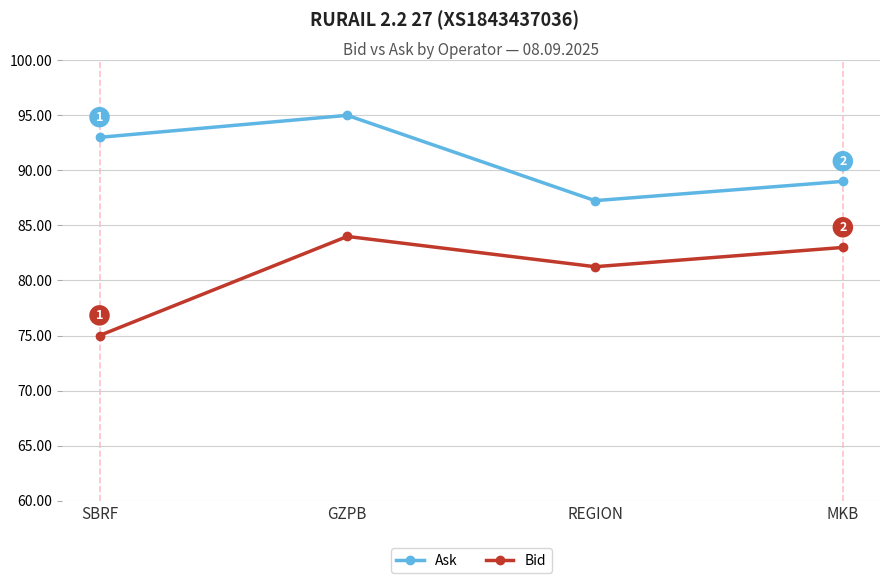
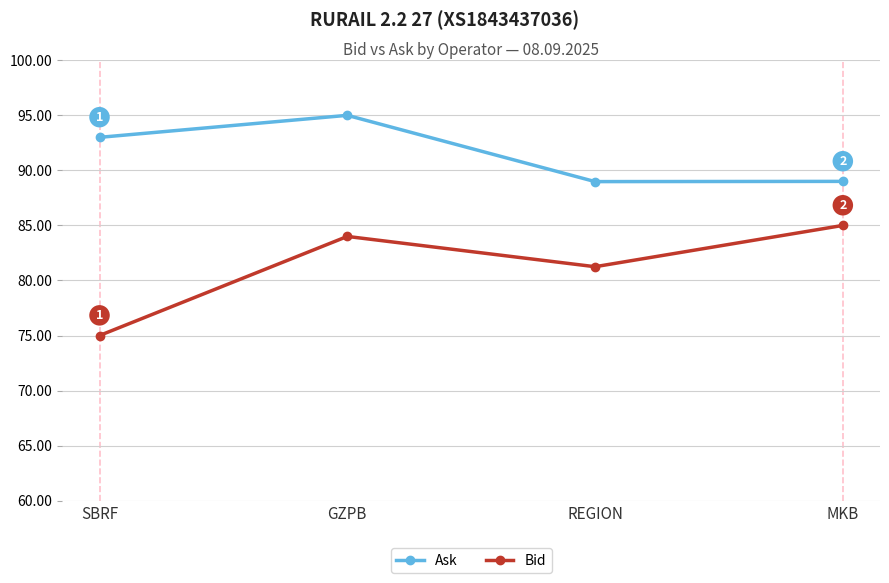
  {
    "Ask": {
      "GZPB": 95.0,
-     "REGION": 87.3
+     "REGION": 89.0
    },
    "Bid": {
      "GZPB": 84,
      "REGION": 81.3,
-     "MKB": 83
+     "MKB": 85
    }
  }
